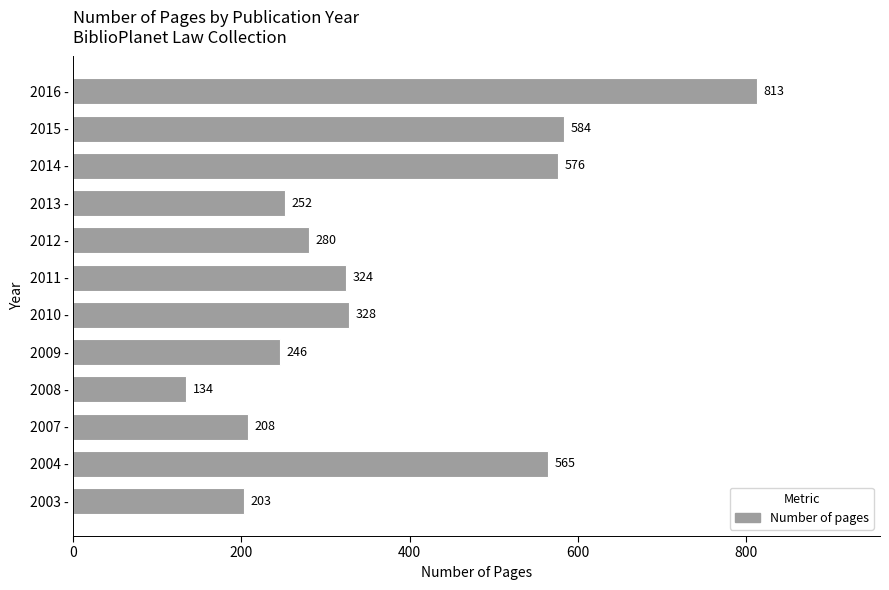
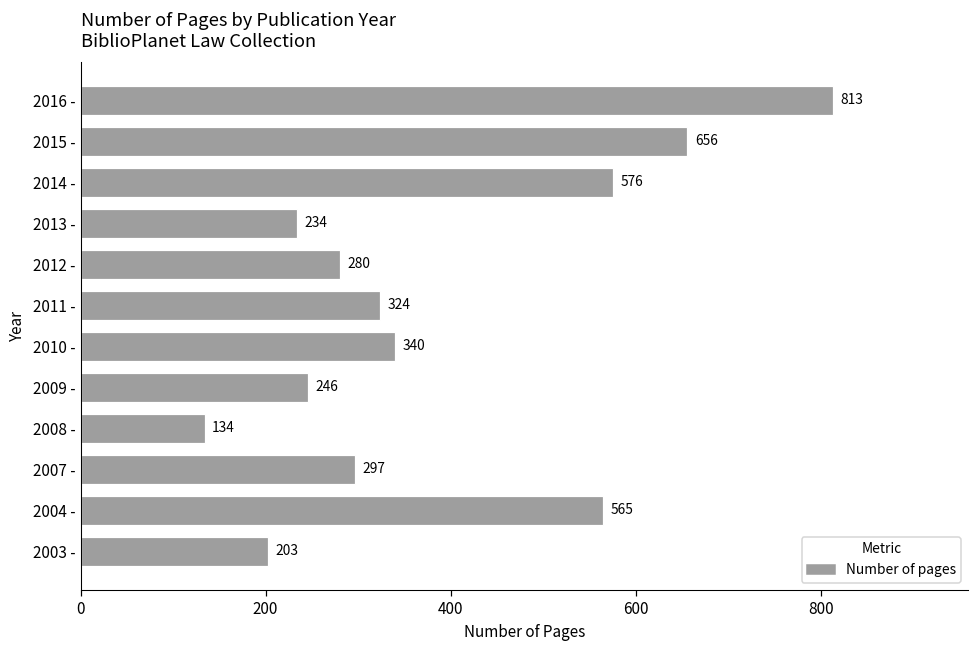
  {
    "2016 -": 813,
-   "2015 -": 584,
+   "2015 -": 656,
    "2014 -": 576,
-   "2013 -": 252,
+   "2013 -": 234,
    "2012 -": 280,
    "2011 -": 324,
-   "2010 -": 328,
+   "2010 -": 340,
    "2009 -": 246,
    "2008 -": 134,
-   "2007 -": 208,
+   "2007 -": 297,
    "2004 -": 565,
    "2003 -": 203
  }
